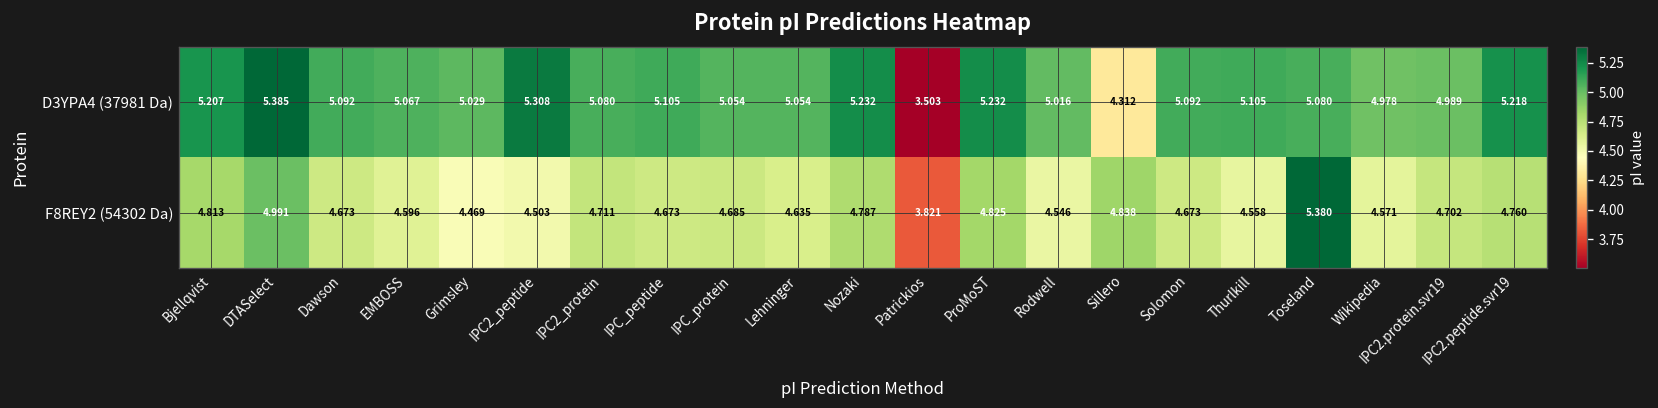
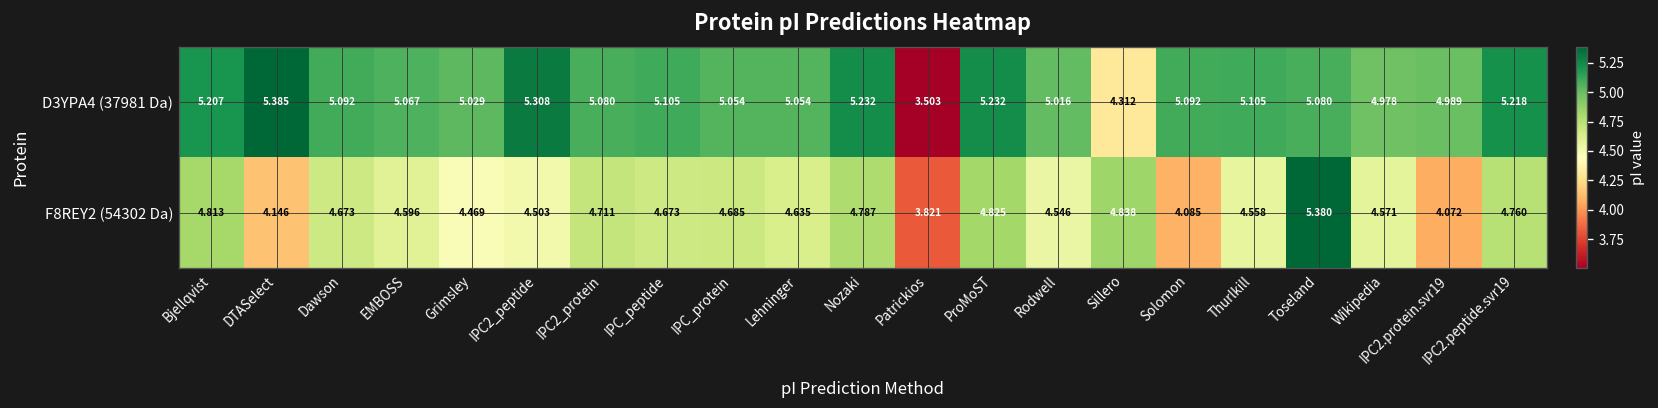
  {
    "D3YPA4 (37981 Da)": {
      "Bjellqvist": 5.207,
      "DTASelect": 5.385,
      "Dawson": 5.092,
      "EMBOSS": 5.067,
      "Grimsley": 5.029,
      "IPC2_peptide": 5.308,
      "IPC2_protein": 5.080,
      "IPC_peptide": 5.105,
      "IPC_protein": 5.054,
      "Lehninger": 5.054,
      "Nozaki": 5.232,
      "Patrickios": 3.503,
      "ProMoST": 5.232,
      "Rodwell": 5.016,
      "Sillero": 4.312,
      "Solomon": 5.092,
      "Thurlkill": 5.105,
      "Toseland": 5.080,
      "Wikipedia": 4.978,
      "IPC2.protein.svr19": 4.989,
      "IPC2.peptide.svr19": 5.218
    },
    "F8REY2 (54302 Da)": {
      "Bjellqvist": 4.813,
-     "DTASelect": 4.991,
+     "DTASelect": 4.146,
      "Dawson": 4.673,
      "EMBOSS": 4.596,
      "Grimsley": 4.469,
      "IPC2_peptide": 4.503,
      "IPC2_protein": 4.711,
      "IPC_peptide": 4.673,
      "IPC_protein": 4.685,
      "Lehninger": 4.635,
      "Nozaki": 4.787,
      "Patrickios": 3.821,
      "ProMoST": 4.825,
      "Rodwell": 4.546,
      "Sillero": 4.838,
-     "Solomon": 4.673,
+     "Solomon": 4.085,
      "Thurlkill": 4.558,
      "Toseland": 5.380,
      "Wikipedia": 4.571,
-     "IPC2.protein.svr19": 4.702,
+     "IPC2.protein.svr19": 4.072,
      "IPC2.peptide.svr19": 4.760
    }
  }
